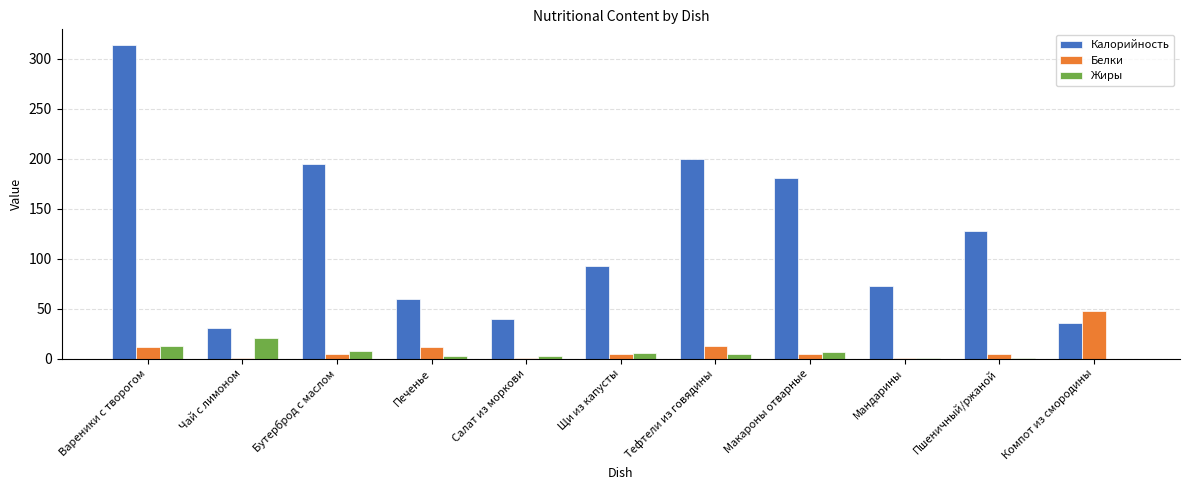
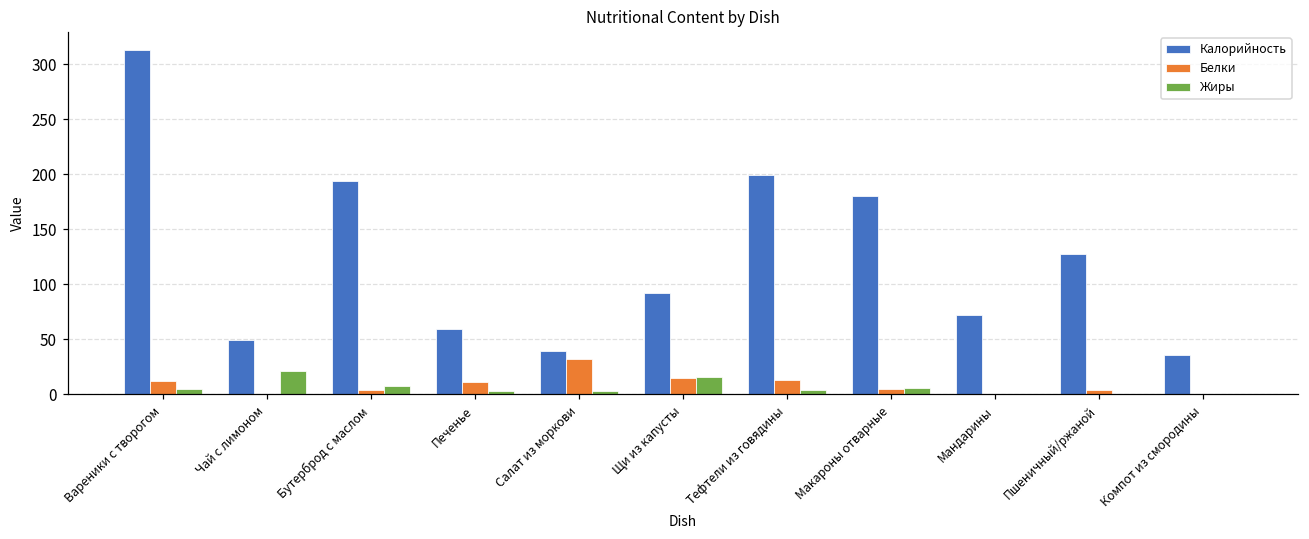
  {
    "Калорийность": {
      "Вареники с творогом": 314,
-     "Чай с лимоном": 31,
+     "Чай с лимоном": 50,
      "Бутерброд с маслом": 194,
      "Печенье": 60,
      "Салат из моркови": 40,
      "Щи из капусты": 92,
      "Тефтели из говядины": 200,
      "Макароны отварные": 181,
      "Мандарины": 73,
      "Пшеничный/ржаной": 128,
      "Компот из смородины": 36
    },
    "Белки": {
      "Вареники с творогом": 12,
      "Бутерброд с маслом": 4,
      "Печенье": 12,
-     "Салат из моркови": 0,
-     "Щи из капусты": 5,
+     "Салат из моркови": 32,
+     "Щи из капусты": 15,
      "Тефтели из говядины": 13,
      "Макароны отварные": 5,
      "Пшеничный/ржаной": 4,
-     "Компот из смородины": 48
+     "Компот из смородины": 0
    },
    "Жиры": {
-     "Вареники с творогом": 13,
+     "Вареники с творогом": 5,
      "Чай с лимоном": 21,
      "Бутерброд с маслом": 8,
      "Печенье": 3,
      "Салат из моркови": 3,
-     "Щи из капусты": 6,
+     "Щи из капусты": 16,
      "Тефтели из говядины": 4,
      "Макароны отварные": 6
    }
  }
